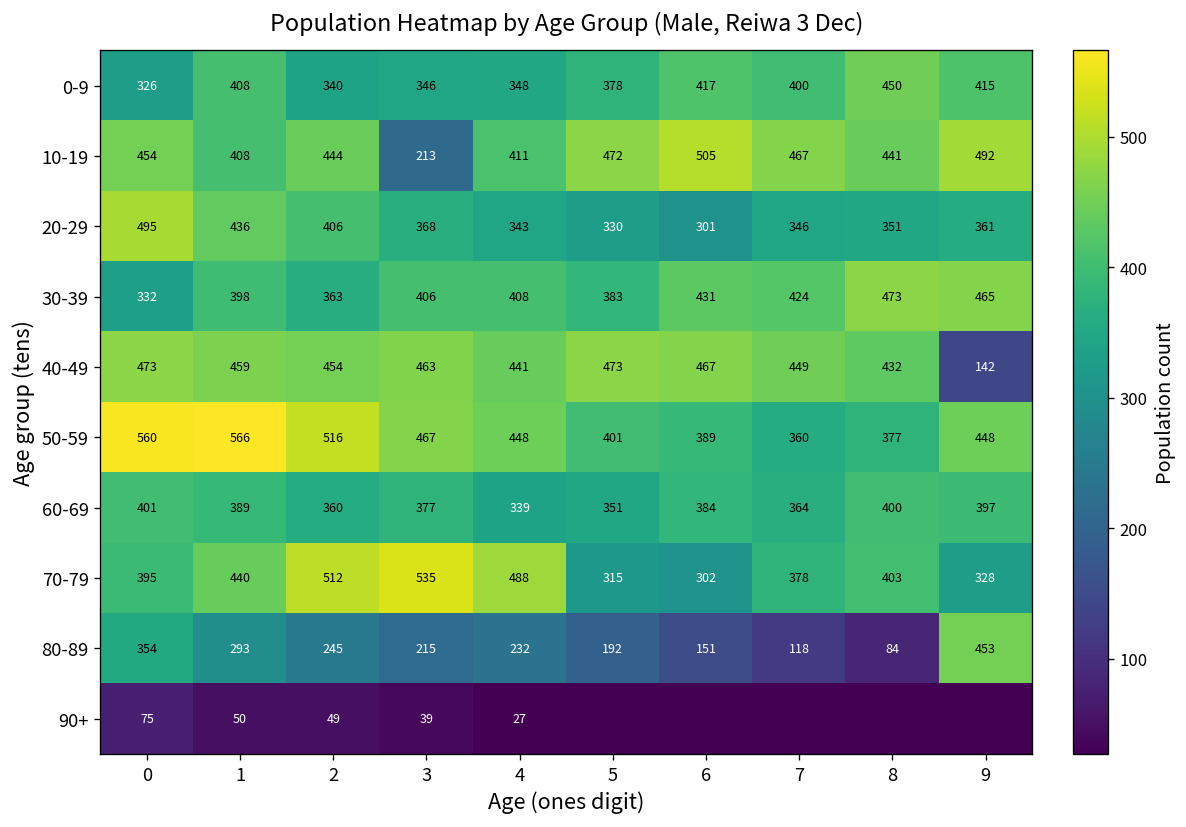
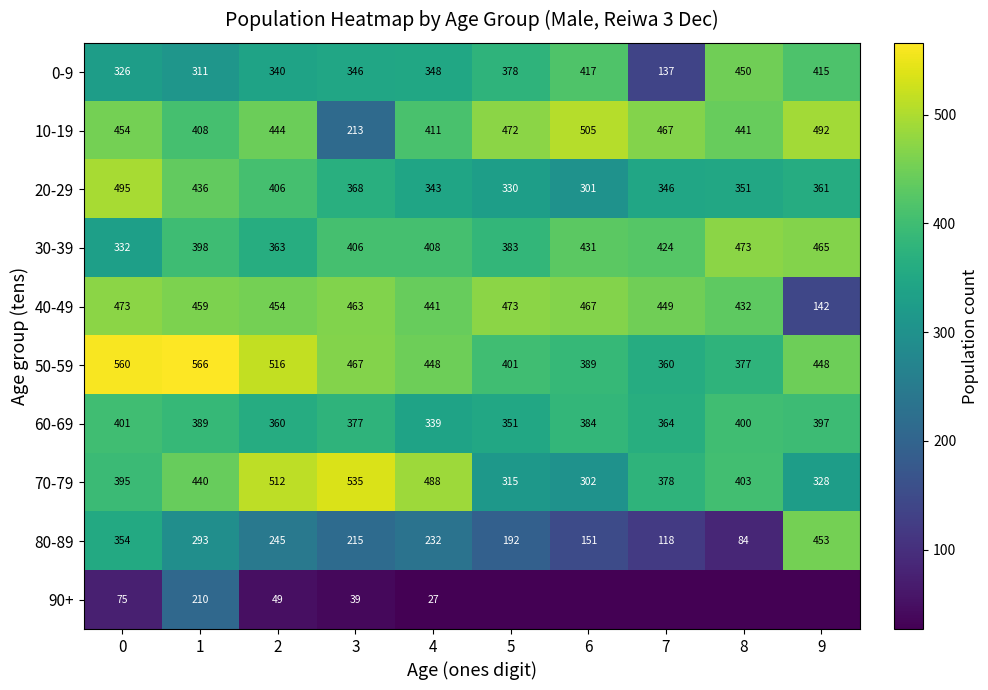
  {
    "0-9": {
      "0": 326,
-     "1": 408,
+     "1": 311,
      "2": 340,
      "3": 346,
      "4": 348,
      "5": 378,
      "6": 417,
-     "7": 400,
+     "7": 137,
      "8": 450,
      "9": 415
    },
    "10-19": {
      "0": 454,
      "1": 408,
      "2": 444,
      "3": 213,
      "4": 411,
      "5": 472,
      "6": 505,
      "7": 467,
      "8": 441,
      "9": 492
    },
    "20-29": {
      "0": 495,
      "1": 436,
      "2": 406,
      "3": 368,
      "4": 343,
      "5": 330,
      "6": 301,
      "7": 346,
      "8": 351,
      "9": 361
    },
    "30-39": {
      "0": 332,
      "1": 398,
      "2": 363,
      "3": 406,
      "4": 408,
      "5": 383,
      "6": 431,
      "7": 424,
      "8": 473,
      "9": 465
    },
    "40-49": {
      "0": 473,
      "1": 459,
      "2": 454,
      "3": 463,
      "4": 441,
      "5": 473,
      "6": 467,
      "7": 449,
      "8": 432,
      "9": 142
    },
    "50-59": {
      "0": 560,
      "1": 566,
      "2": 516,
      "3": 467,
      "4": 448,
      "5": 401,
      "6": 389,
      "7": 360,
      "8": 377,
      "9": 448
    },
    "60-69": {
      "0": 401,
      "1": 389,
      "2": 360,
      "3": 377,
      "4": 339,
      "5": 351,
      "6": 384,
      "7": 364,
      "8": 400,
      "9": 397
    },
    "70-79": {
      "0": 395,
      "1": 440,
      "2": 512,
      "3": 535,
      "4": 488,
      "5": 315,
      "6": 302,
      "7": 378,
      "8": 403,
      "9": 328
    },
    "80-89": {
      "0": 354,
      "1": 293,
      "2": 245,
      "3": 215,
      "4": 232,
      "5": 192,
      "6": 151,
      "7": 118,
      "8": 84,
      "9": 453
    },
    "90+": {
      "0": 75,
-     "1": 50,
+     "1": 210,
      "2": 49,
      "3": 39,
      "4": 27
    }
  }
